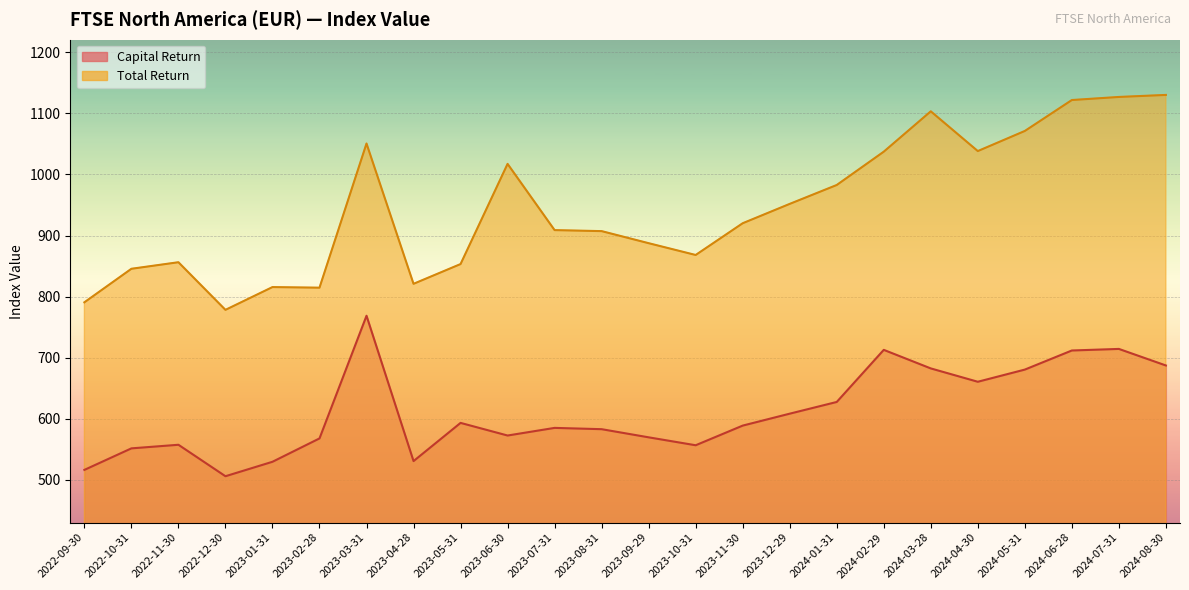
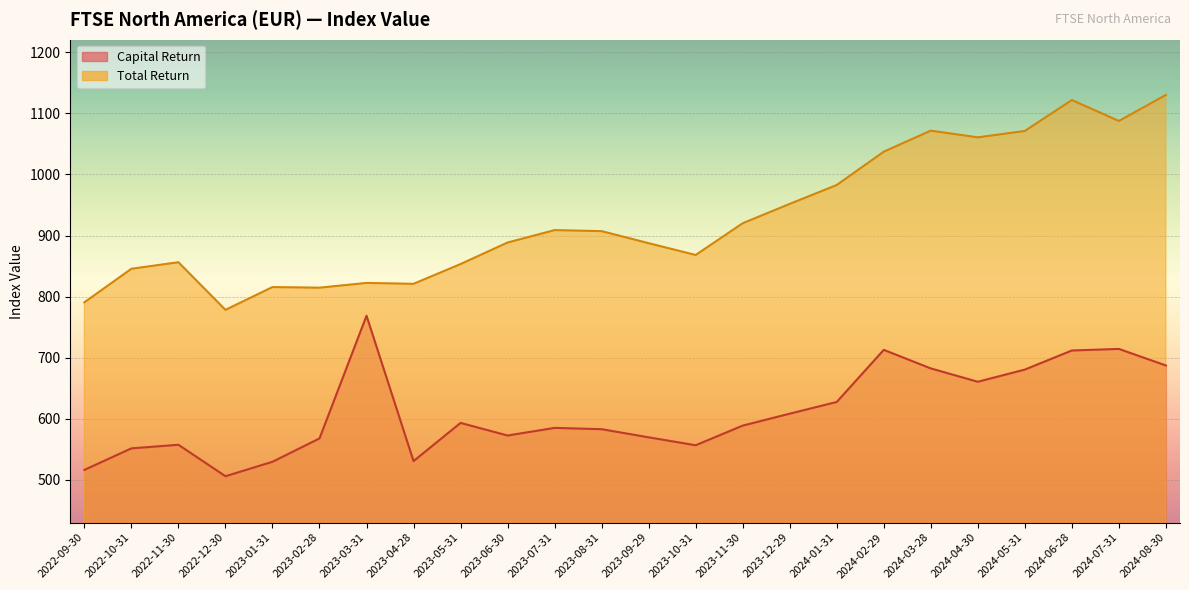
  {
    "Capital Return": {
      "2022-09-30": 520,
      "2022-10-31": 550,
      "2022-11-30": 560,
      "2022-12-30": 510,
      "2023-01-31": 530,
      "2023-02-28": 570,
      "2023-03-31": 770,
      "2023-04-28": 530,
      "2023-05-31": 590,
      "2023-06-30": 570,
      "2023-07-31": 580,
      "2023-08-31": 580,
      "2023-09-29": 570,
      "2023-10-31": 560,
      "2023-11-30": 590,
      "2023-12-29": 610,
      "2024-01-31": 630,
      "2024-02-29": 710,
      "2024-03-28": 680,
      "2024-04-30": 660,
      "2024-05-31": 680,
      "2024-06-28": 710,
      "2024-07-31": 710,
      "2024-08-30": 690
    },
    "Total Return": {
      "2022-09-30": 790,
      "2022-10-31": 850,
      "2022-11-30": 860,
      "2022-12-30": 780,
      "2023-01-31": 820,
      "2023-02-28": 810,
-     "2023-03-31": 1050,
+     "2023-03-31": 820,
      "2023-04-28": 820,
      "2023-05-31": 850,
-     "2023-06-30": 1020,
+     "2023-06-30": 890,
      "2023-07-31": 910,
      "2023-08-31": 910,
      "2023-09-29": 890,
      "2023-10-31": 870,
      "2023-11-30": 920,
      "2023-12-29": 950,
      "2024-01-31": 980,
      "2024-02-29": 1040,
-     "2024-03-28": 1100,
-     "2024-04-30": 1040,
+     "2024-03-28": 1070,
+     "2024-04-30": 1060,
      "2024-05-31": 1070,
      "2024-06-28": 1120,
-     "2024-07-31": 1130,
+     "2024-07-31": 1090,
      "2024-08-30": 1130
    }
  }
